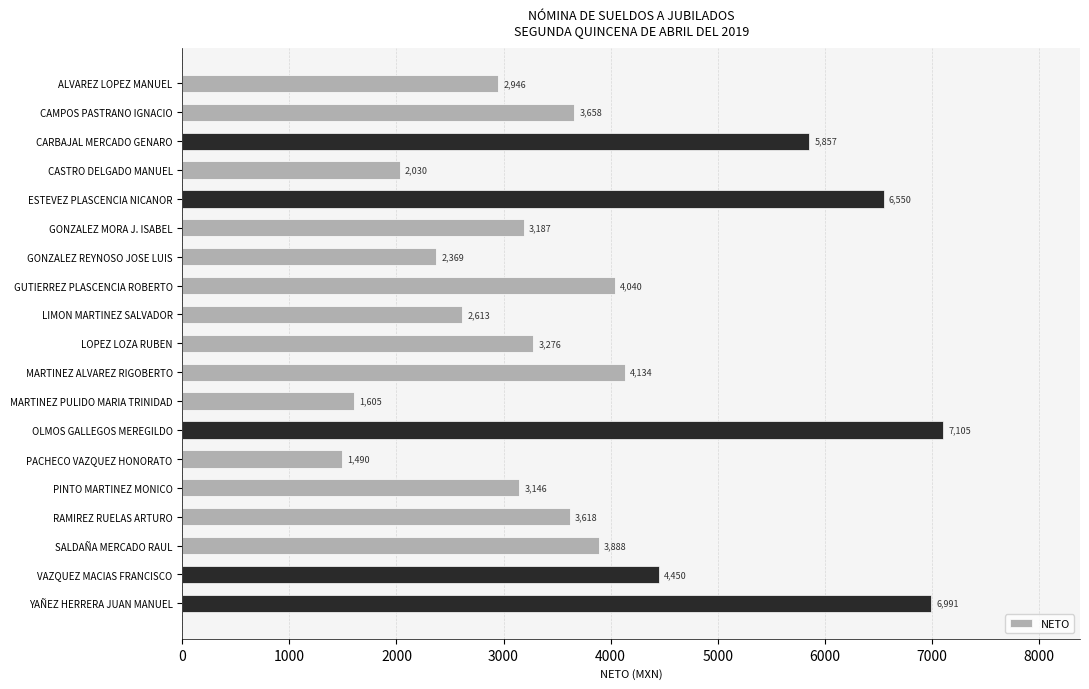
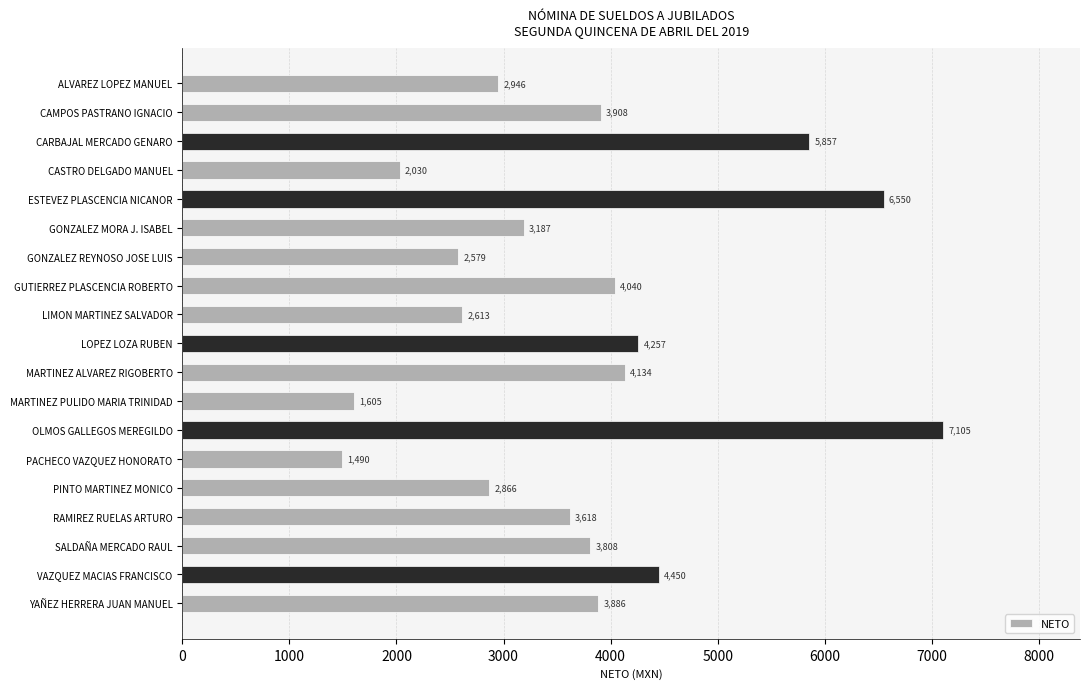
  {
    "ALVAREZ LOPEZ MANUEL": "2,946",
-   "CAMPOS PASTRANO IGNACIO": "3,658",
+   "CAMPOS PASTRANO IGNACIO": "3,908",
    "CARBAJAL MERCADO GENARO": "5,857",
    "CASTRO DELGADO MANUEL": "2,030",
    "ESTEVEZ PLASCENCIA NICANOR": "6,550",
    "GONZALEZ MORA J. ISABEL": "3,187",
-   "GONZALEZ REYNOSO JOSE LUIS": "2,369",
+   "GONZALEZ REYNOSO JOSE LUIS": "2,579",
    "GUTIERREZ PLASCENCIA ROBERTO": "4,040",
    "LIMON MARTINEZ SALVADOR": "2,613",
-   "LOPEZ LOZA RUBEN": "3,276",
+   "LOPEZ LOZA RUBEN": "4,257",
    "MARTINEZ ALVAREZ RIGOBERTO": "4,134",
    "MARTINEZ PULIDO MARIA TRINIDAD": "1,605",
    "OLMOS GALLEGOS MEREGILDO": "7,105",
    "PACHECO VAZQUEZ HONORATO": "1,490",
-   "PINTO MARTINEZ MONICO": "3,146",
+   "PINTO MARTINEZ MONICO": "2,866",
    "RAMIREZ RUELAS ARTURO": "3,618",
-   "SALDAÑA MERCADO RAUL": "3,888",
+   "SALDAÑA MERCADO RAUL": "3,808",
    "VAZQUEZ MACIAS FRANCISCO": "4,450",
-   "YAÑEZ HERRERA JUAN MANUEL": "6,991"
+   "YAÑEZ HERRERA JUAN MANUEL": "3,886"
  }
